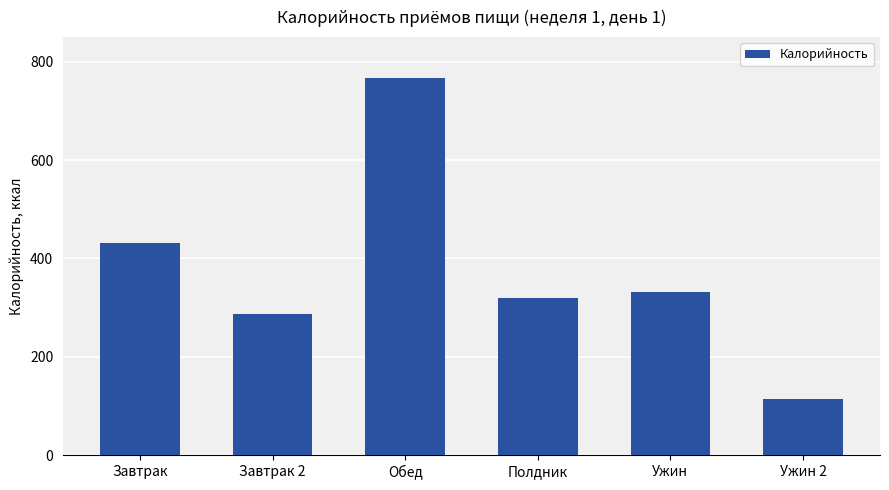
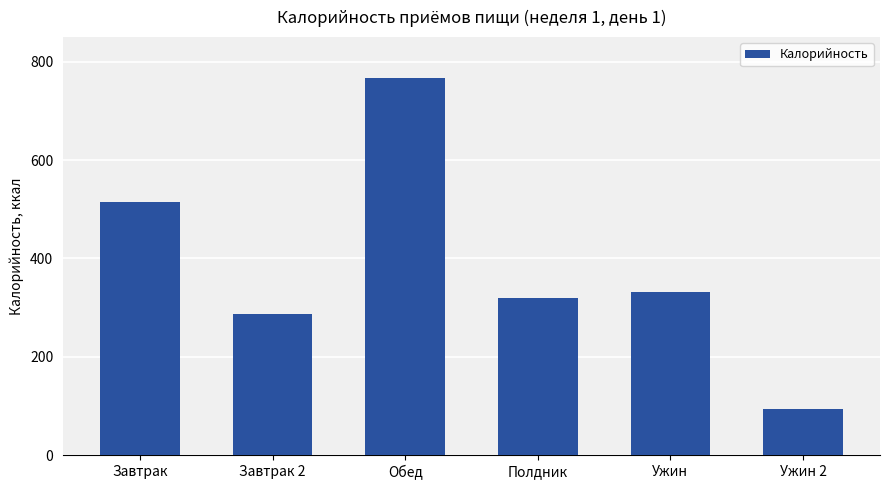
  {
-   "Завтрак": 430,
+   "Завтрак": 520,
    "Завтрак 2": 290,
    "Обед": 770,
    "Полдник": 320,
    "Ужин": 330,
-   "Ужин 2": 110
+   "Ужин 2": 90
  }
